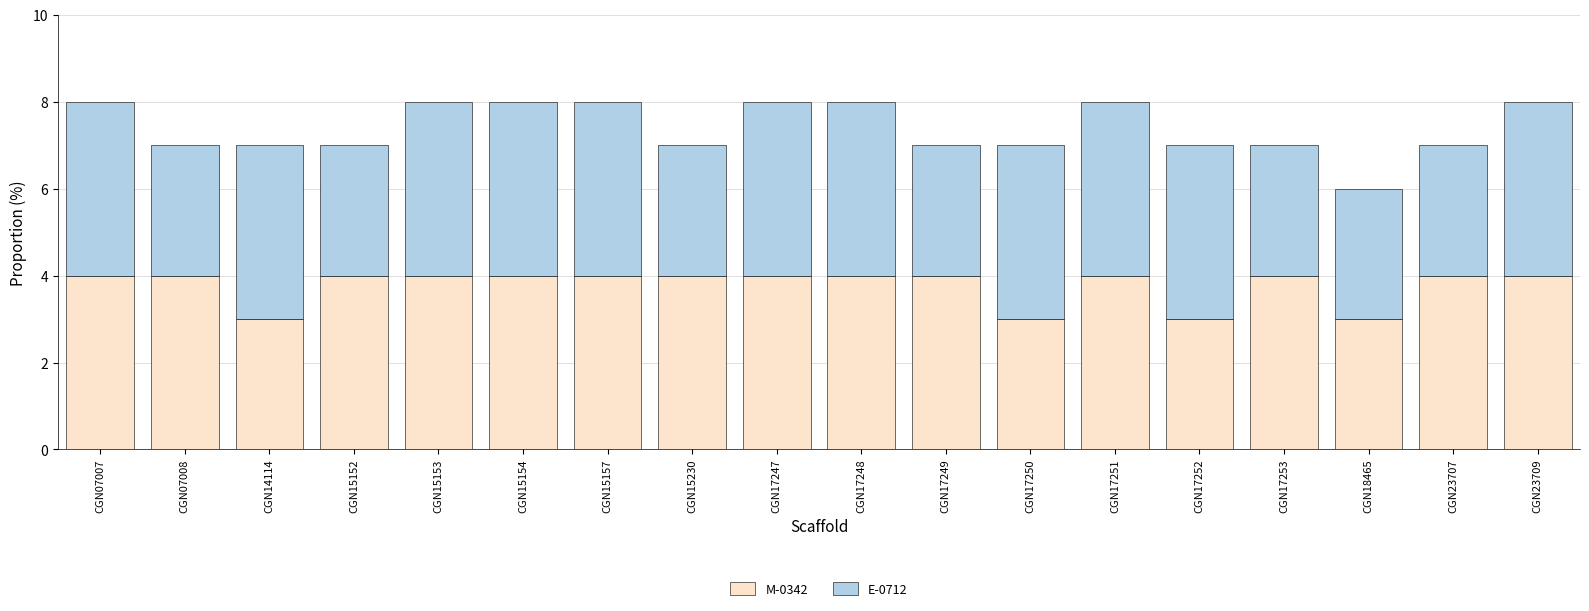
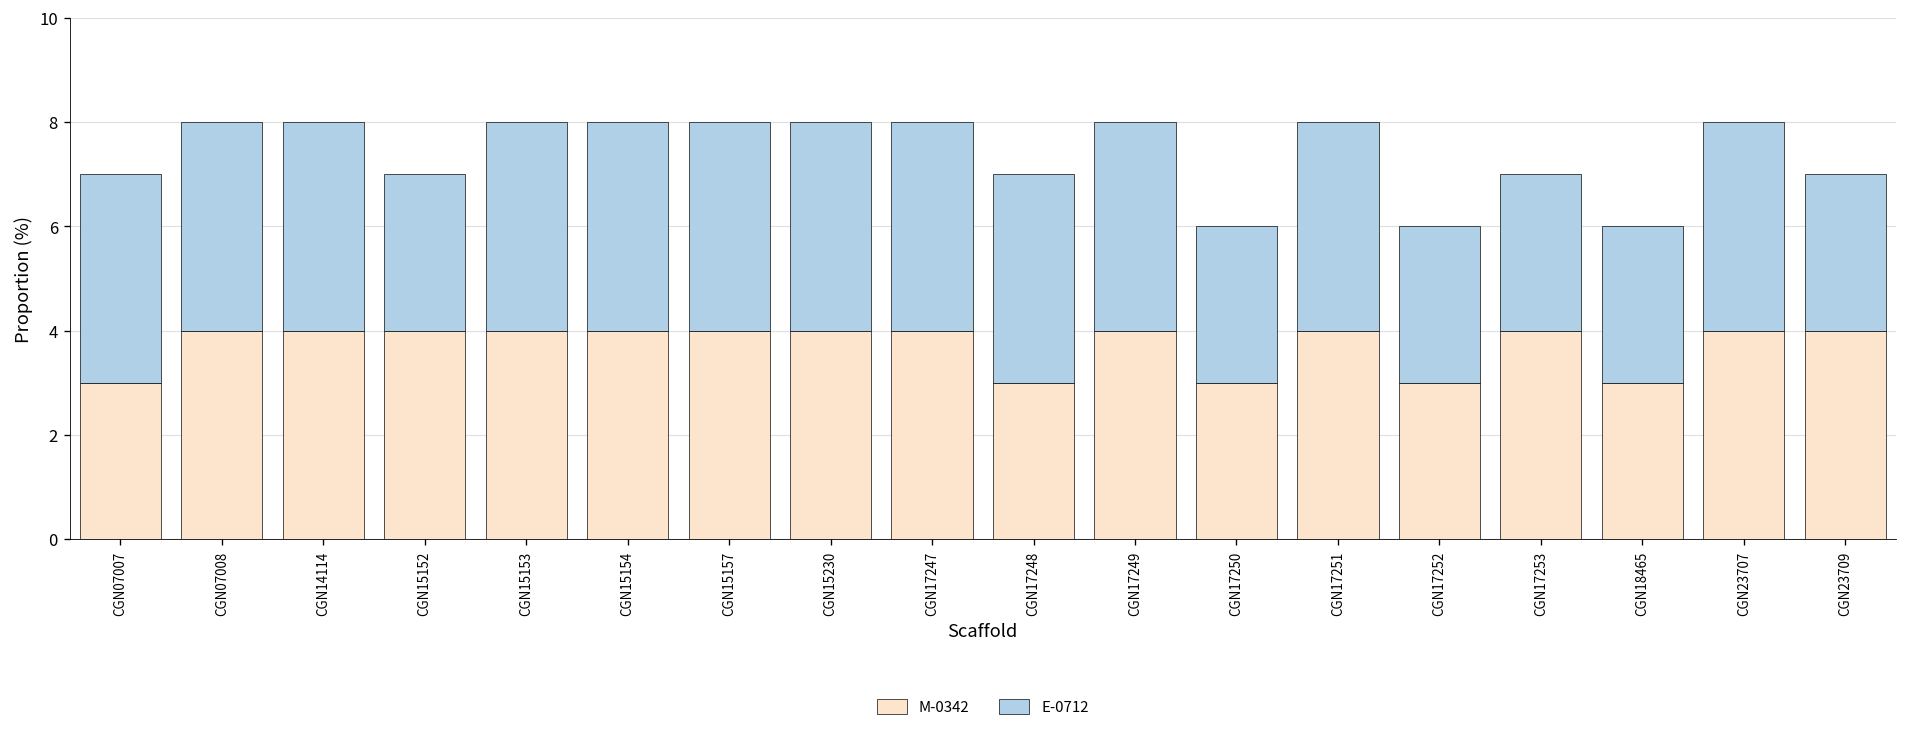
  {
    "M-0342": {
-     "CGN07007": 4,
+     "CGN07007": 3,
      "CGN07008": 4,
-     "CGN14114": 3,
+     "CGN14114": 4,
      "CGN15152": 4,
      "CGN15153": 4,
      "CGN15154": 4,
      "CGN15157": 4,
      "CGN15230": 4,
      "CGN17247": 4,
-     "CGN17248": 4,
+     "CGN17248": 3,
      "CGN17249": 4,
      "CGN17250": 3,
      "CGN17251": 4,
      "CGN17252": 3,
      "CGN17253": 4,
      "CGN18465": 3,
      "CGN23707": 4,
      "CGN23709": 4
    },
    "E-0712": {
      "CGN07007": 4,
-     "CGN07008": 3,
+     "CGN07008": 4,
      "CGN14114": 4,
      "CGN15152": 3,
      "CGN15153": 4,
      "CGN15154": 4,
      "CGN15157": 4,
-     "CGN15230": 3,
+     "CGN15230": 4,
      "CGN17247": 4,
      "CGN17248": 4,
-     "CGN17249": 3,
-     "CGN17250": 4,
+     "CGN17249": 4,
+     "CGN17250": 3,
      "CGN17251": 4,
-     "CGN17252": 4,
+     "CGN17252": 3,
      "CGN17253": 3,
      "CGN18465": 3,
-     "CGN23707": 3,
-     "CGN23709": 4
+     "CGN23707": 4,
+     "CGN23709": 3
    }
  }
